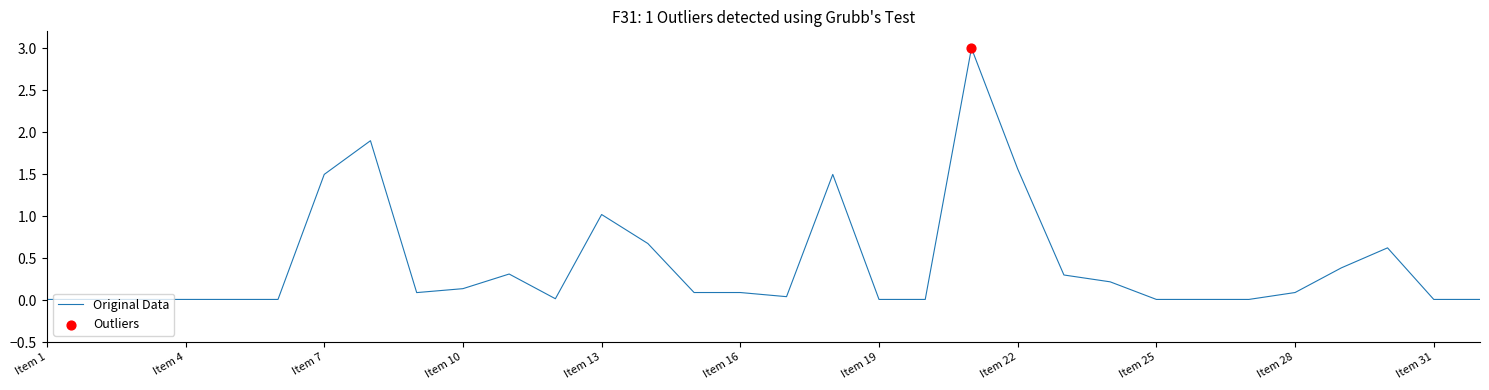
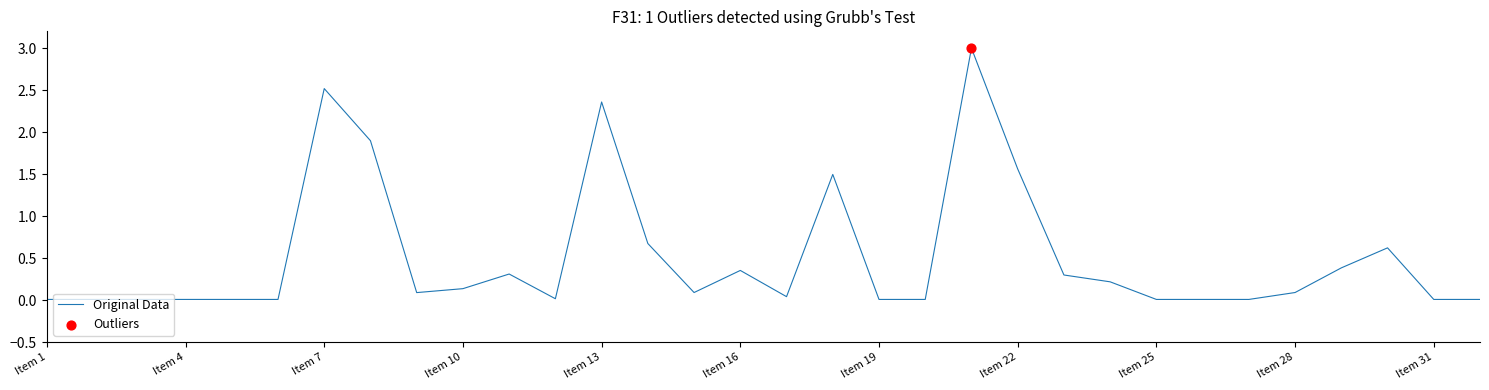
  {
    "Original Data": {
      "Item 1": 0.0,
      "Item 4": 0.0,
-     "Item 7": 1.5,
+     "Item 7": 2.5,
      "Item 10": 0.1,
-     "Item 13": 1.0,
-     "Item 16": 0.1,
+     "Item 13": 2.4,
+     "Item 16": 0.4,
      "Item 19": 0.0,
      "Item 22": 1.6,
      "Item 25": 0.0,
      "Item 28": 0.1,
      "Item 31": 0.0
    }
  }
